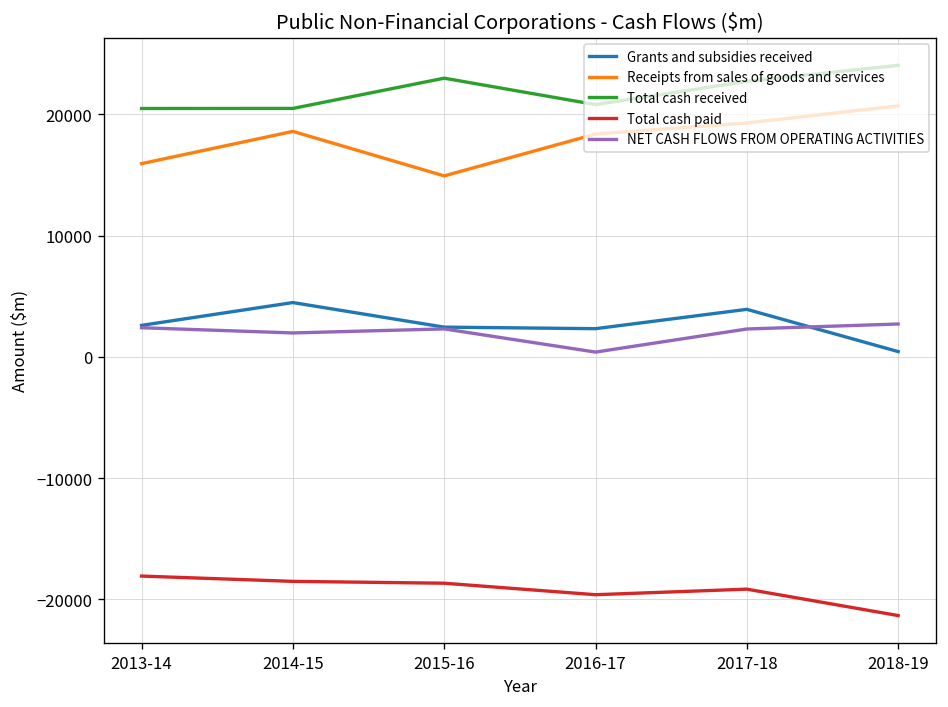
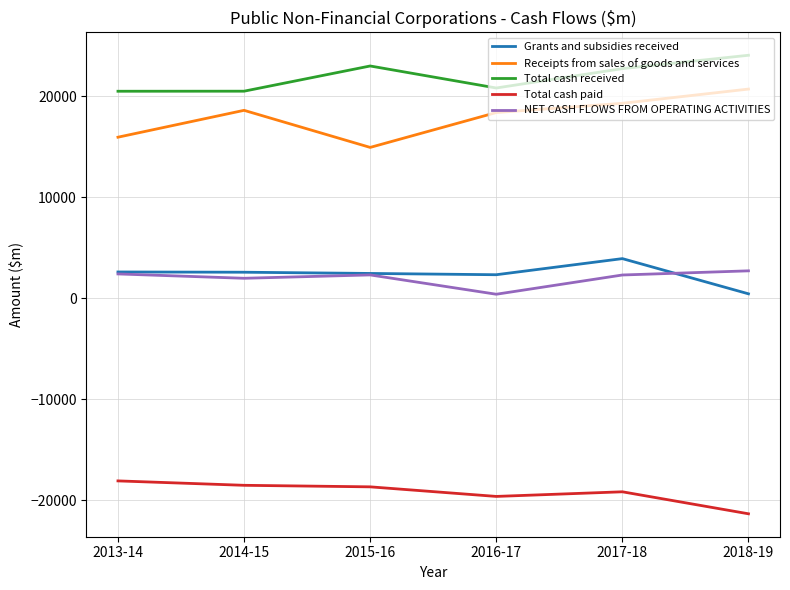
  {
    "Grants and subsidies received": {
-     "2014-15": 4500,
+     "2014-15": 2600,
      "2016-17": 2300,
      "2017-18": 3900,
      "2018-19": 400
    },
    "Receipts from sales of goods and services": {
      "2013-14": 15900,
      "2014-15": 18600,
      "2015-16": 14900
    },
    "Total cash received": {
      "2013-14": 20500,
      "2014-15": 20500,
      "2015-16": 23000
    },
    "Total cash paid": {
      "2013-14": -18100,
      "2014-15": -18500,
      "2015-16": -18700,
      "2016-17": -19600,
      "2017-18": -19200,
      "2018-19": -21300
    },
    "NET CASH FLOWS FROM OPERATING ACTIVITIES": {
      "2014-15": 2000,
      "2016-17": 400,
      "2017-18": 2300,
      "2018-19": 2700
    }
  }
